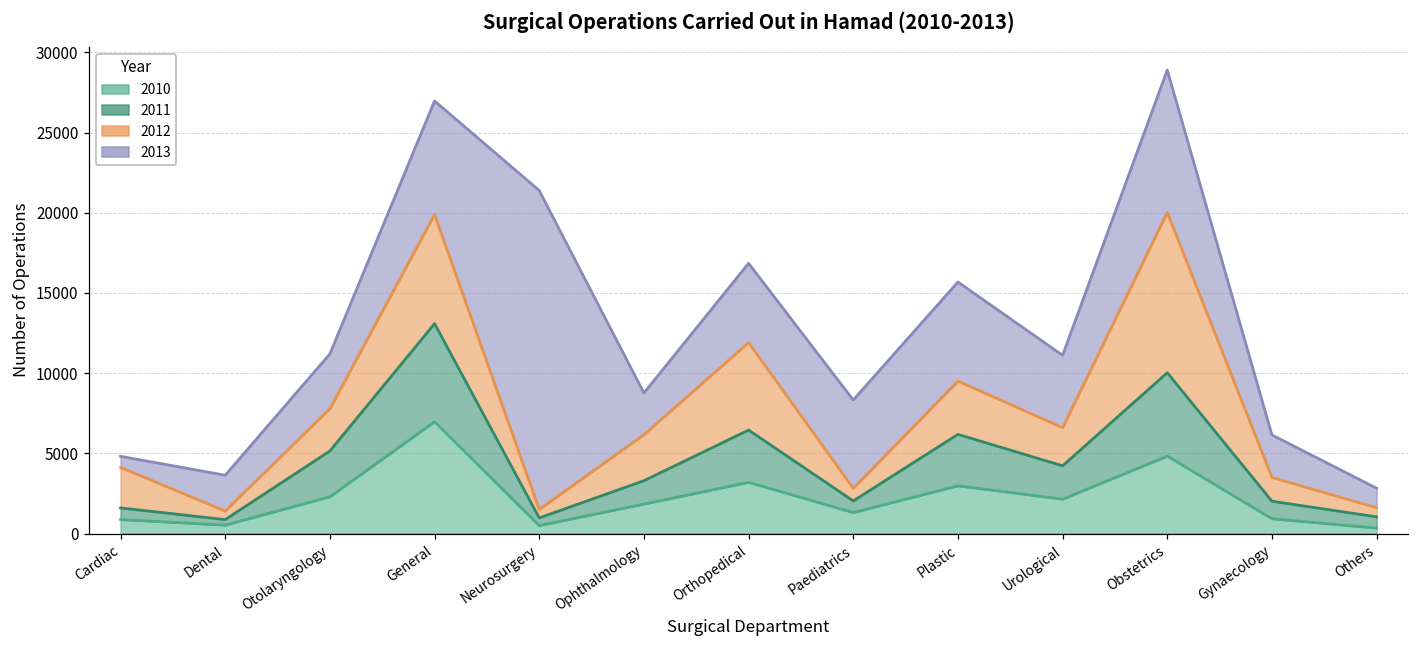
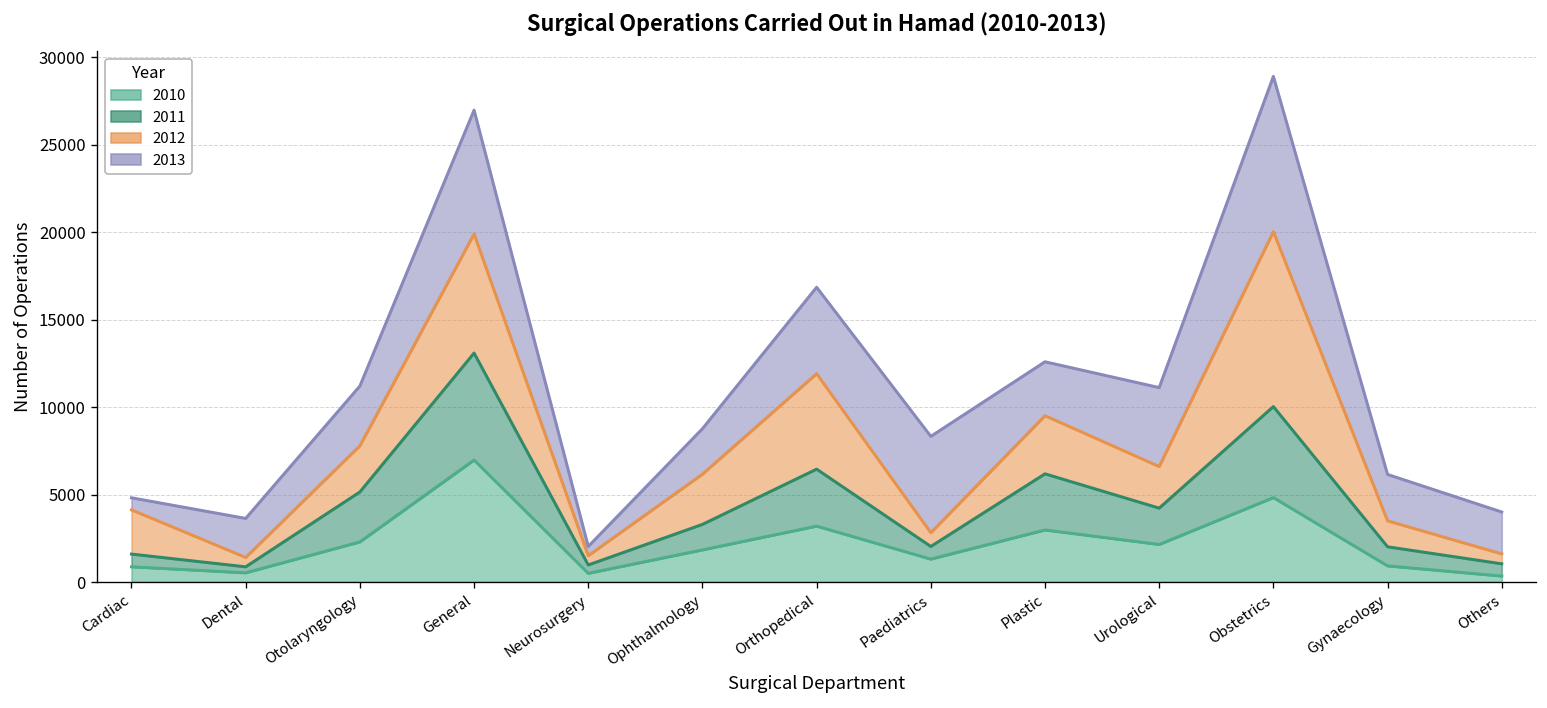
  {
    "2012": {
      "Cardiac": 2500,
      "Dental": 500,
      "Otolaryngology": 2600,
      "General": 6800,
      "Neurosurgery": 500,
      "Ophthalmology": 2900,
      "Orthopedical": 5500,
      "Paediatrics": 800,
      "Plastic": 3300,
      "Urological": 2400,
      "Obstetrics": 10000,
      "Gynaecology": 1500,
      "Others": 600
    },
    "2013": {
      "Cardiac": 700,
      "Dental": 2200,
      "Otolaryngology": 3400,
      "General": 7100,
-     "Neurosurgery": 19900,
+     "Neurosurgery": 500,
      "Ophthalmology": 2600,
      "Orthopedical": 4900,
      "Paediatrics": 5500,
-     "Plastic": 6200,
+     "Plastic": 3100,
      "Urological": 4500,
      "Obstetrics": 8900,
      "Gynaecology": 2600,
-     "Others": 1200
+     "Others": 2400
    }
  }
